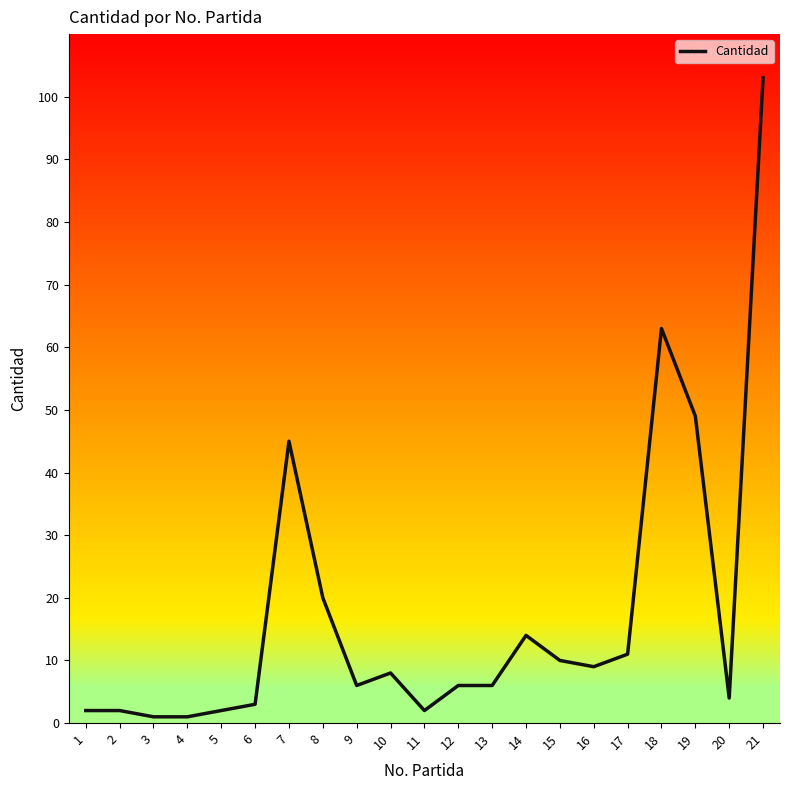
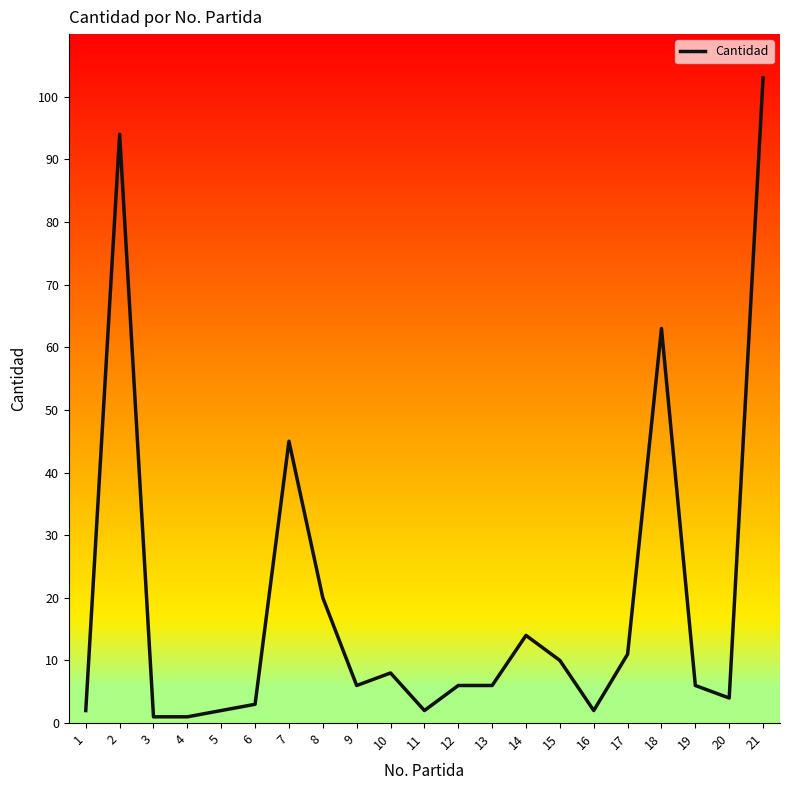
  {
    "1": 2,
-   "2": 2,
+   "2": 94,
    "3": 1,
    "4": 1,
    "5": 2,
    "6": 3,
    "7": 45,
    "8": 20,
    "9": 6,
    "10": 8,
    "11": 2,
    "12": 6,
    "13": 6,
    "14": 14,
    "15": 10,
-   "16": 9,
+   "16": 2,
    "17": 11,
    "18": 63,
-   "19": 49,
+   "19": 6,
    "20": 4,
    "21": 103
  }
